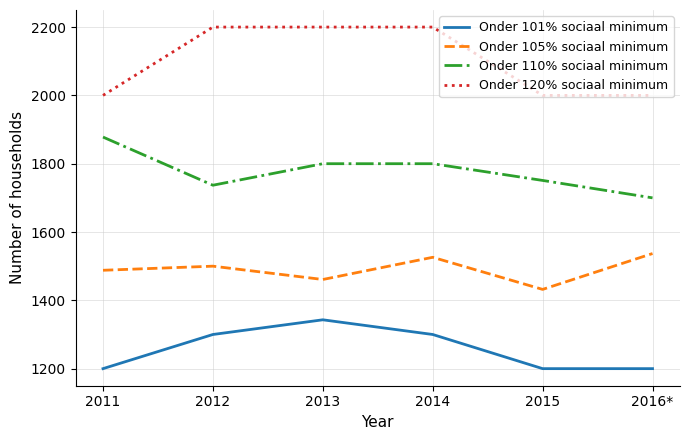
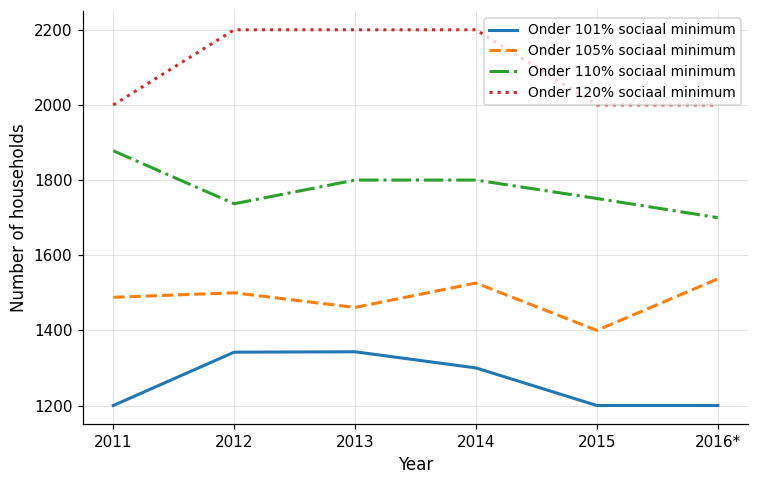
  {
    "Onder 101% sociaal minimum": {
      "2011": 1200,
-     "2012": 1300,
+     "2012": 1340,
      "2013": 1340,
      "2014": 1300,
      "2015": 1200,
      "2016*": 1200
    },
    "Onder 105% sociaal minimum": {
      "2011": 1490,
      "2012": 1500,
      "2013": 1460,
      "2014": 1530,
-     "2015": 1430,
+     "2015": 1400,
      "2016*": 1540
    },
    "Onder 110% sociaal minimum": {
      "2011": 1880,
      "2012": 1740,
      "2013": 1800,
      "2014": 1800,
      "2015": 1750,
      "2016*": 1700
    },
    "Onder 120% sociaal minimum": {
      "2011": 2000,
      "2012": 2200,
      "2013": 2200,
      "2014": 2200
    }
  }
